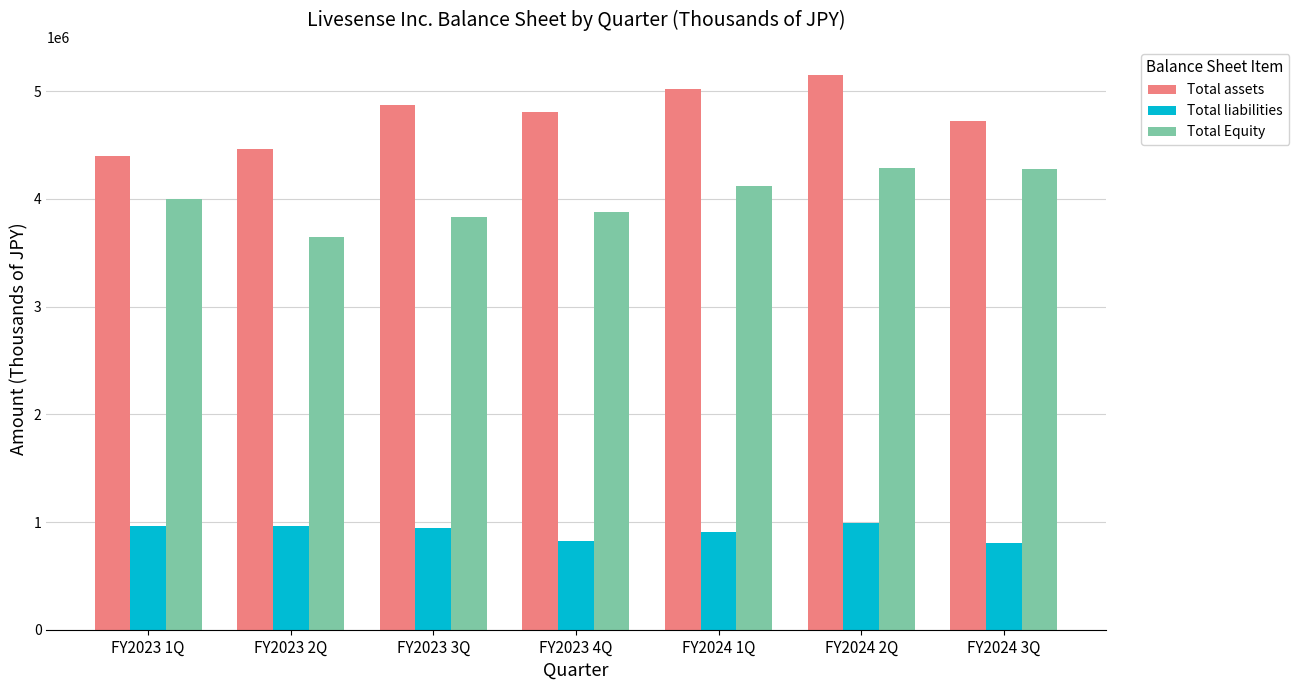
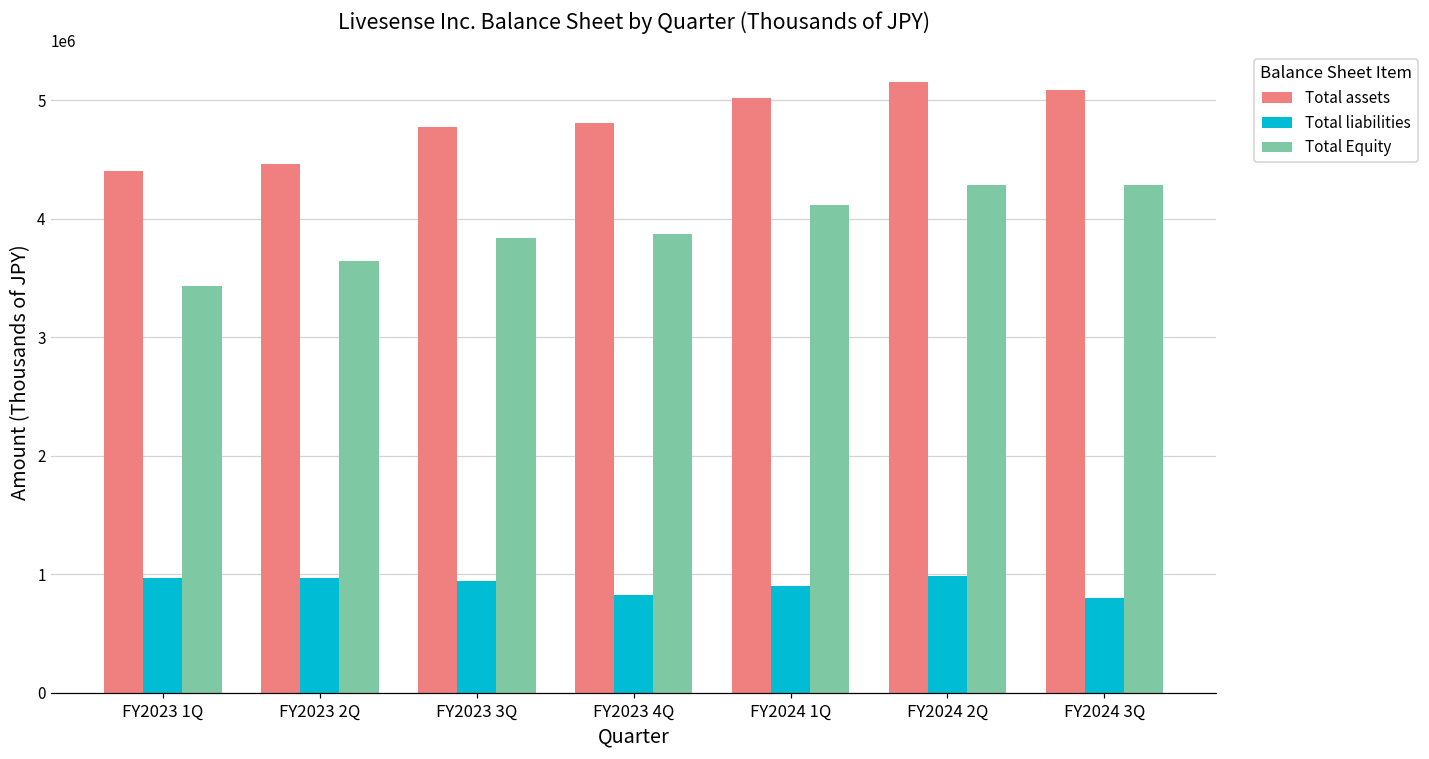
  {
    "Total assets": {
      "FY2023 1Q": 4400000,
      "FY2023 2Q": 4460000,
-     "FY2023 3Q": 4870000,
+     "FY2023 3Q": 4780000,
      "FY2023 4Q": 4810000,
      "FY2024 1Q": 5020000,
      "FY2024 2Q": 5150000,
-     "FY2024 3Q": 4730000
+     "FY2024 3Q": 5080000
    },
    "Total liabilities": {
      "FY2023 1Q": 970000,
      "FY2023 2Q": 970000,
      "FY2023 3Q": 940000,
      "FY2023 4Q": 830000,
      "FY2024 1Q": 900000,
      "FY2024 2Q": 990000,
      "FY2024 3Q": 800000
    },
    "Total Equity": {
-     "FY2023 1Q": 4000000,
+     "FY2023 1Q": 3430000,
      "FY2023 2Q": 3650000,
      "FY2023 3Q": 3840000,
      "FY2023 4Q": 3880000,
      "FY2024 1Q": 4120000,
      "FY2024 2Q": 4280000,
      "FY2024 3Q": 4280000
    }
  }
